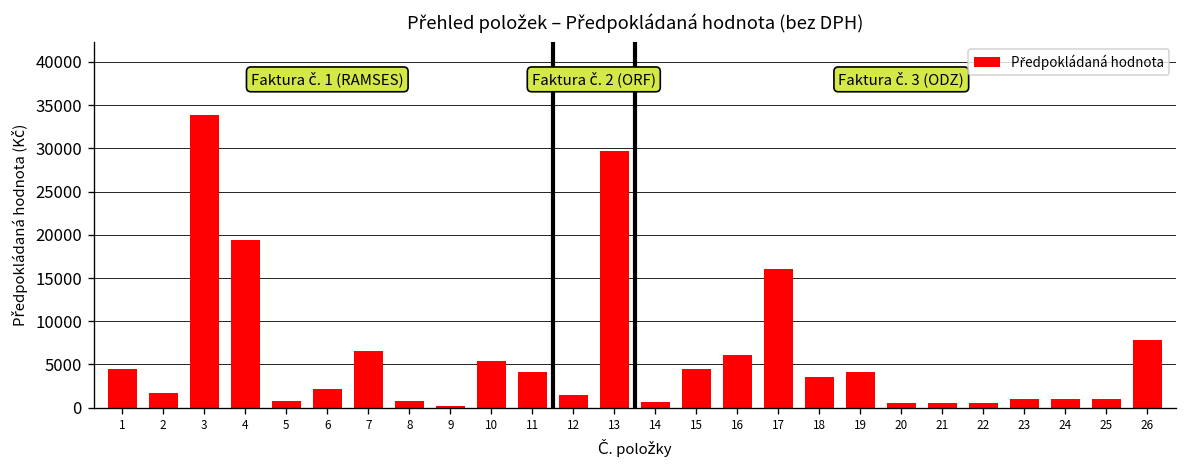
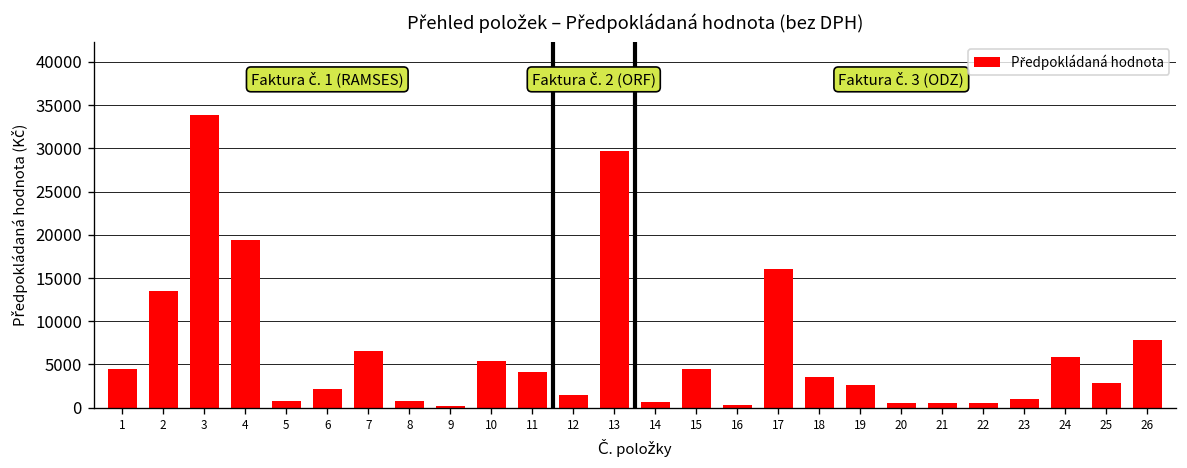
  {
    "1": 4000,
-   "2": 2000,
+   "2": 13000,
    "3": 34000,
    "4": 19000,
    "5": 1000,
    "6": 2000,
    "7": 7000,
    "8": 1000,
    "10": 5000,
    "11": 4000,
    "12": 1000,
    "13": 30000,
    "14": 1000,
    "15": 4000,
-   "16": 6000,
+   "16": 0,
    "17": 16000,
    "18": 3000,
-   "19": 4000,
+   "19": 3000,
    "20": 1000,
    "21": 1000,
    "22": 1000,
    "23": 1000,
-   "24": 1000,
-   "25": 1000,
+   "24": 6000,
+   "25": 3000,
    "26": 8000
  }
